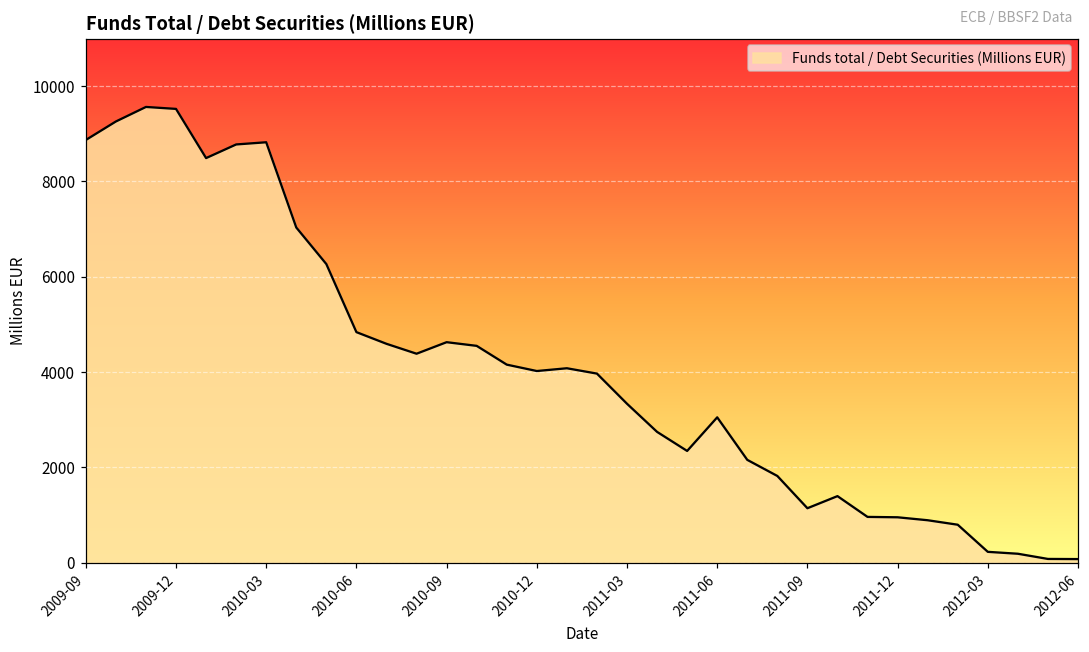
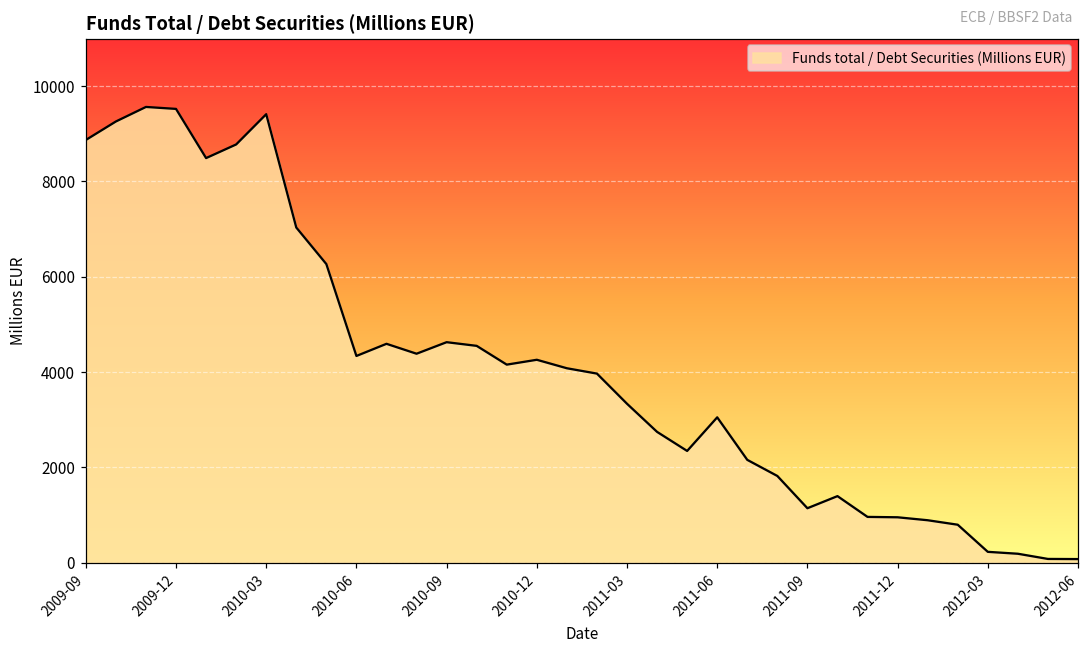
  {
    "2009-09": 8900,
    "2009-12": 9500,
-   "2010-03": 8800,
-   "2010-06": 4800,
+   "2010-03": 9400,
+   "2010-06": 4300,
    "2010-09": 4600,
-   "2010-12": 4000,
+   "2010-12": 4300,
    "2011-03": 3300,
    "2011-06": 3000,
    "2011-09": 1100,
    "2011-12": 1000,
    "2012-03": 200,
    "2012-06": 100
  }
